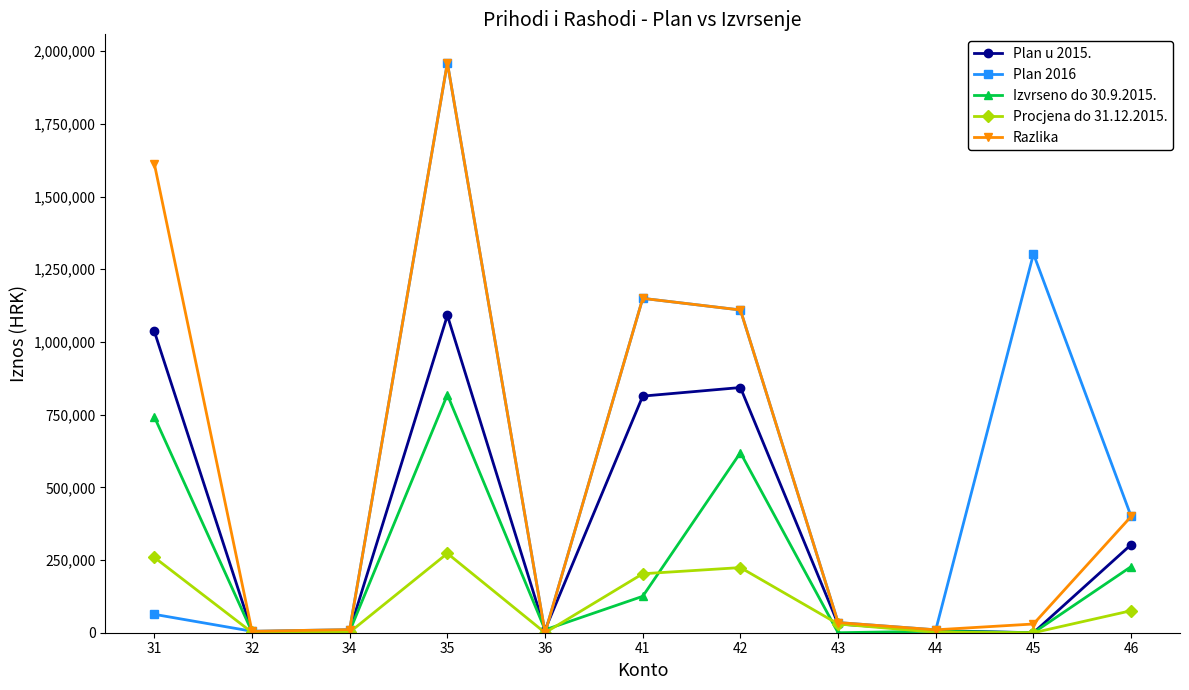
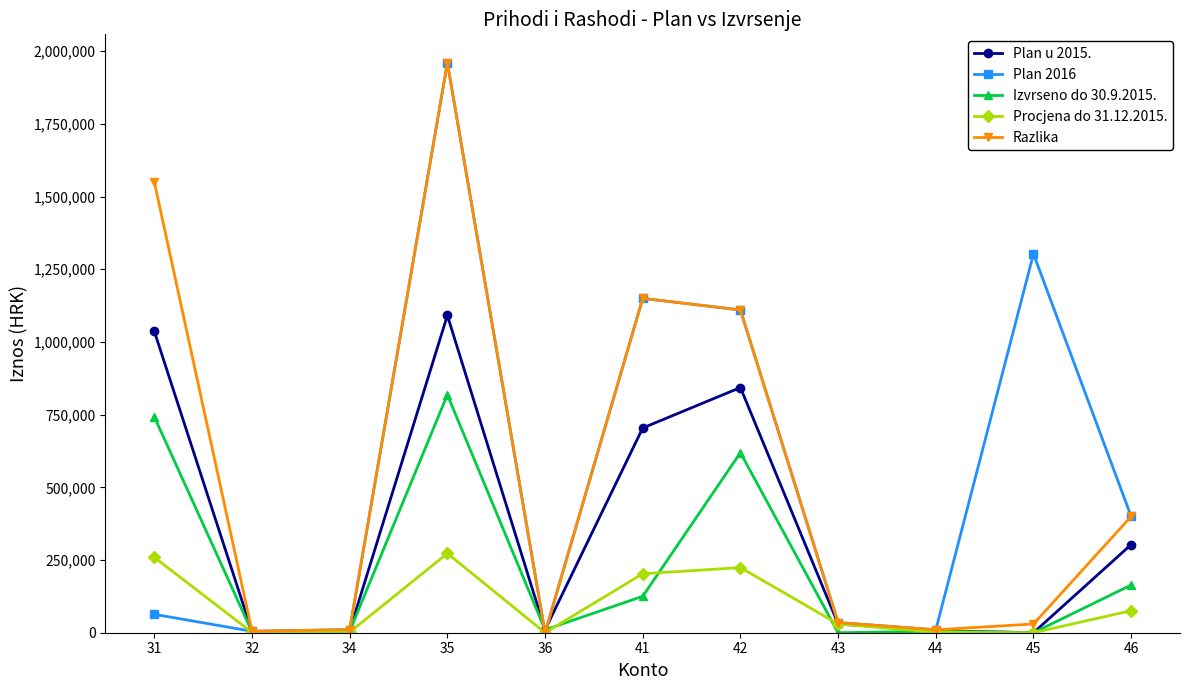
  {
    "Plan u 2015.": {
      "31": "1,040,000",
      "35": "1,090,000",
-     "41": "810,000",
+     "41": "700,000",
      "42": "840,000",
      "46": "300,000"
    },
    "Plan 2016": {
      "31": "60,000",
      "45": "1,300,000"
    },
    "Izvrseno do 30.9.2015.": {
      "31": "740,000",
      "35": "820,000",
      "41": "130,000",
      "42": "620,000",
      "43": "0",
-     "46": "230,000"
+     "46": "160,000"
    },
    "Procjena do 31.12.2015.": {
      "31": "260,000",
      "35": "270,000",
      "41": "200,000",
      "42": "220,000",
      "46": "80,000"
    },
    "Razlika": {
-     "31": "1,610,000",
+     "31": "1,550,000",
      "45": "30,000"
    }
  }
